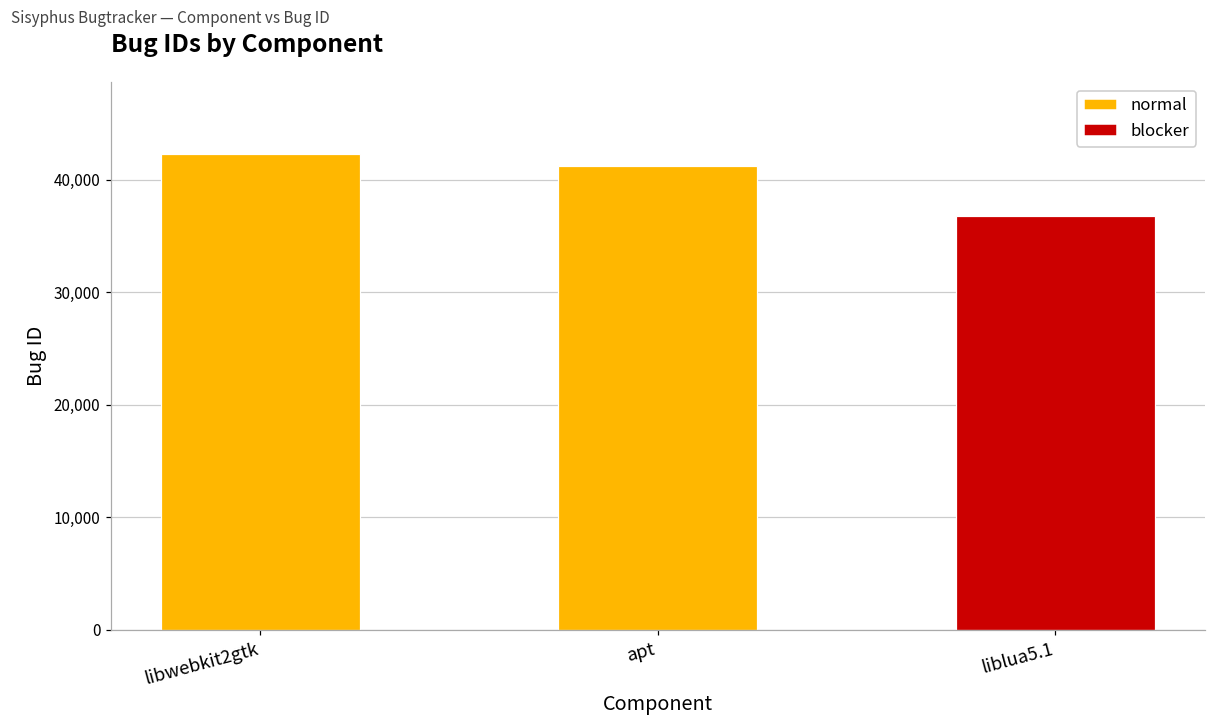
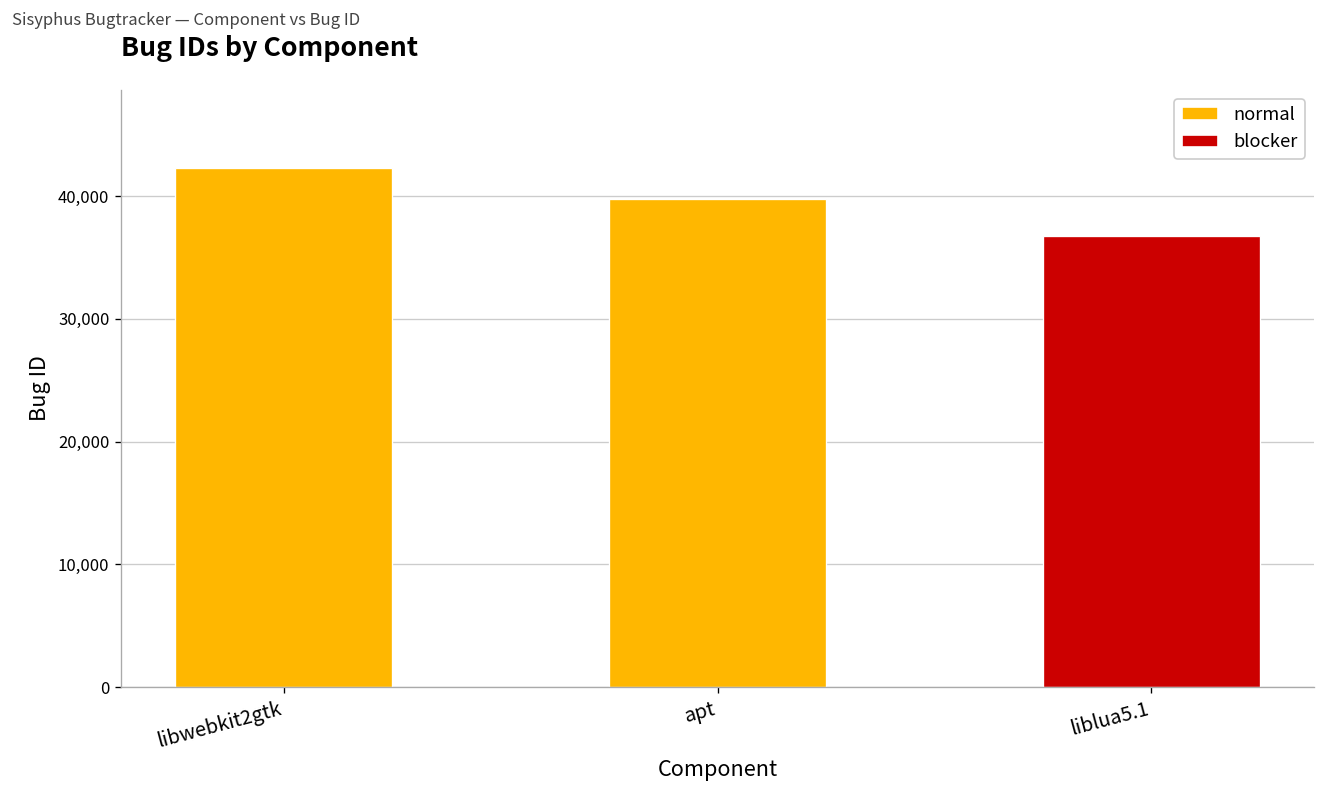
  {
    "libwebkit2gtk": "42,300",
-   "apt": "41,200",
+   "apt": "39,800",
    "liblua5.1": "36,800"
  }
